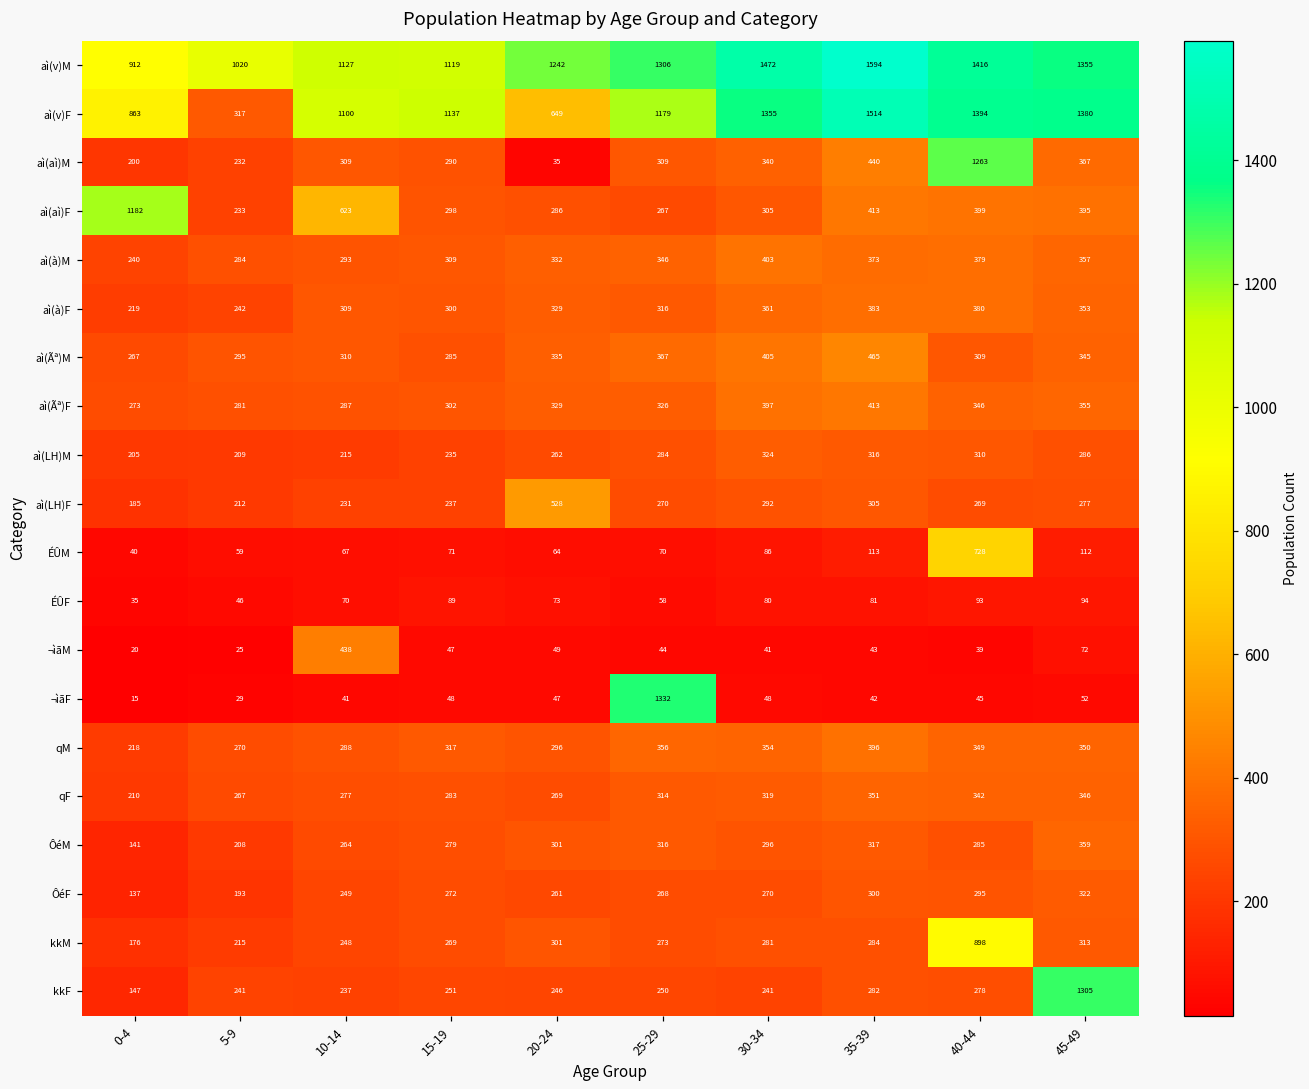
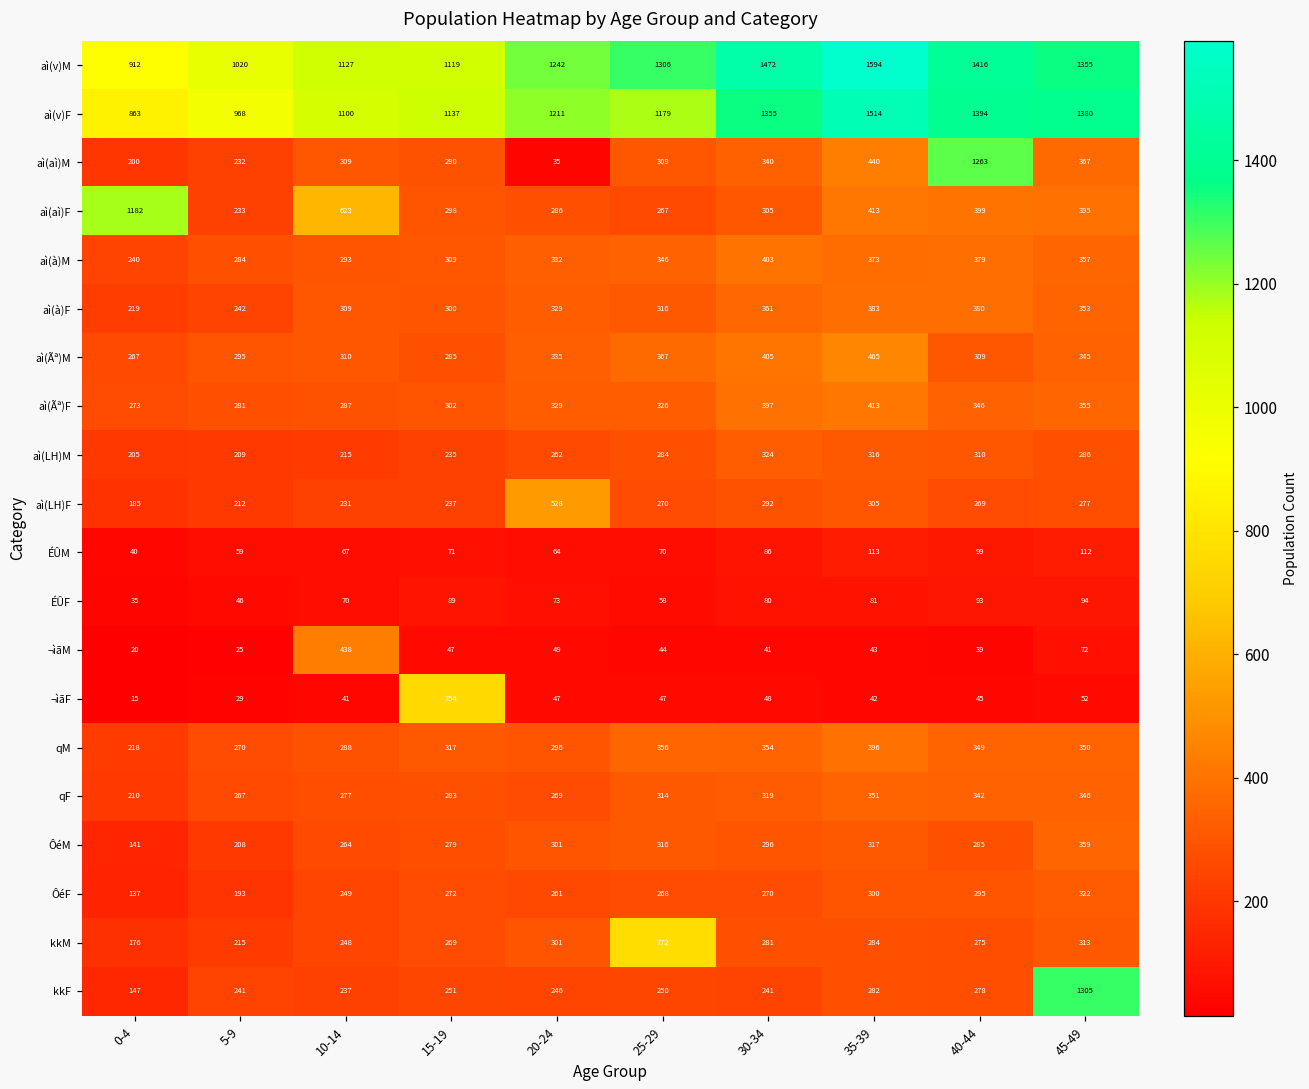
  {
    "aì(v)M": {
      "0-4": 912,
      "5-9": 1020,
      "10-14": 1127,
      "15-19": 1119,
      "20-24": 1242,
      "25-29": 1306,
      "30-34": 1472,
      "35-39": 1594,
      "40-44": 1416,
      "45-49": 1355
    },
    "aì(v)F": {
      "0-4": 863,
-     "5-9": 317,
+     "5-9": 968,
      "10-14": 1100,
      "15-19": 1137,
-     "20-24": 649,
+     "20-24": 1211,
      "25-29": 1179,
      "30-34": 1355,
      "35-39": 1514,
      "40-44": 1394,
      "45-49": 1380
    },
    "aì(aì)M": {
      "0-4": 200,
      "5-9": 232,
      "10-14": 309,
      "15-19": 290,
      "20-24": 35,
      "25-29": 309,
      "30-34": 340,
      "35-39": 440,
      "40-44": 1263,
      "45-49": 367
    },
    "aì(aì)F": {
      "0-4": 1182,
      "5-9": 233,
      "10-14": 623,
      "15-19": 298,
      "20-24": 286,
      "25-29": 267,
      "30-34": 305,
      "35-39": 413,
      "40-44": 399,
      "45-49": 395
    },
    "aì(à)M": {
      "0-4": 240,
      "5-9": 284,
      "10-14": 293,
      "15-19": 309,
      "20-24": 332,
      "25-29": 346,
      "30-34": 403,
      "35-39": 373,
      "40-44": 379,
      "45-49": 357
    },
    "aì(à)F": {
      "0-4": 219,
      "5-9": 242,
      "10-14": 309,
      "15-19": 300,
      "20-24": 329,
      "25-29": 316,
      "30-34": 361,
      "35-39": 383,
      "40-44": 380,
      "45-49": 353
    },
    "aì(Ãª)M": {
      "0-4": 267,
      "5-9": 295,
      "10-14": 310,
      "15-19": 285,
      "20-24": 335,
      "25-29": 367,
      "30-34": 405,
      "35-39": 465,
      "40-44": 309,
      "45-49": 345
    },
    "aì(Ãª)F": {
      "0-4": 273,
      "5-9": 281,
      "10-14": 287,
      "15-19": 302,
      "20-24": 329,
      "25-29": 326,
      "30-34": 397,
      "35-39": 413,
      "40-44": 346,
      "45-49": 355
    },
    "aì(LH)M": {
      "0-4": 205,
      "5-9": 209,
      "10-14": 215,
      "15-19": 235,
      "20-24": 262,
      "25-29": 284,
      "30-34": 324,
      "35-39": 316,
      "40-44": 310,
      "45-49": 286
    },
    "aì(LH)F": {
      "0-4": 185,
      "5-9": 212,
      "10-14": 231,
      "15-19": 237,
      "20-24": 528,
      "25-29": 270,
      "30-34": 292,
      "35-39": 305,
      "40-44": 269,
      "45-49": 277
    },
    "ÉÛM": {
      "0-4": 40,
      "5-9": 59,
      "10-14": 67,
      "15-19": 71,
      "20-24": 64,
      "25-29": 70,
      "30-34": 86,
      "35-39": 113,
-     "40-44": 728,
+     "40-44": 99,
      "45-49": 112
    },
    "ÉÛF": {
      "0-4": 35,
      "5-9": 46,
      "10-14": 70,
      "15-19": 89,
      "20-24": 73,
      "25-29": 58,
      "30-34": 80,
      "35-39": 81,
      "40-44": 93,
      "45-49": 94
    },
    "¬ìãM": {
      "0-4": 20,
      "5-9": 25,
      "10-14": 438,
      "15-19": 47,
      "20-24": 49,
      "25-29": 44,
      "30-34": 41,
      "35-39": 43,
      "40-44": 39,
      "45-49": 72
    },
    "¬ìãF": {
      "0-4": 15,
      "5-9": 29,
      "10-14": 41,
-     "15-19": 48,
+     "15-19": 754,
      "20-24": 47,
-     "25-29": 1332,
+     "25-29": 47,
      "30-34": 48,
      "35-39": 42,
      "40-44": 45,
      "45-49": 52
    },
    "qM": {
      "0-4": 218,
      "5-9": 270,
      "10-14": 288,
      "15-19": 317,
      "20-24": 296,
      "25-29": 356,
      "30-34": 354,
      "35-39": 396,
      "40-44": 349,
      "45-49": 350
    },
    "qF": {
      "0-4": 210,
      "5-9": 267,
      "10-14": 277,
      "15-19": 283,
      "20-24": 269,
      "25-29": 314,
      "30-34": 319,
      "35-39": 351,
      "40-44": 342,
      "45-49": 346
    },
    "ÔéM": {
      "0-4": 141,
      "5-9": 208,
      "10-14": 264,
      "15-19": 279,
      "20-24": 301,
      "25-29": 316,
      "30-34": 296,
      "35-39": 317,
      "40-44": 285,
      "45-49": 359
    },
    "ÔéF": {
      "0-4": 137,
      "5-9": 193,
      "10-14": 249,
      "15-19": 272,
      "20-24": 261,
      "25-29": 268,
      "30-34": 270,
      "35-39": 300,
      "40-44": 295,
      "45-49": 322
    },
    "kkM": {
      "0-4": 176,
      "5-9": 215,
      "10-14": 248,
      "15-19": 269,
      "20-24": 301,
-     "25-29": 273,
+     "25-29": 772,
      "30-34": 281,
      "35-39": 284,
-     "40-44": 898,
+     "40-44": 275,
      "45-49": 313
    },
    "kkF": {
      "0-4": 147,
      "5-9": 241,
      "10-14": 237,
      "15-19": 251,
      "20-24": 246,
      "25-29": 250,
      "30-34": 241,
      "35-39": 282,
      "40-44": 278,
      "45-49": 1305
    }
  }
